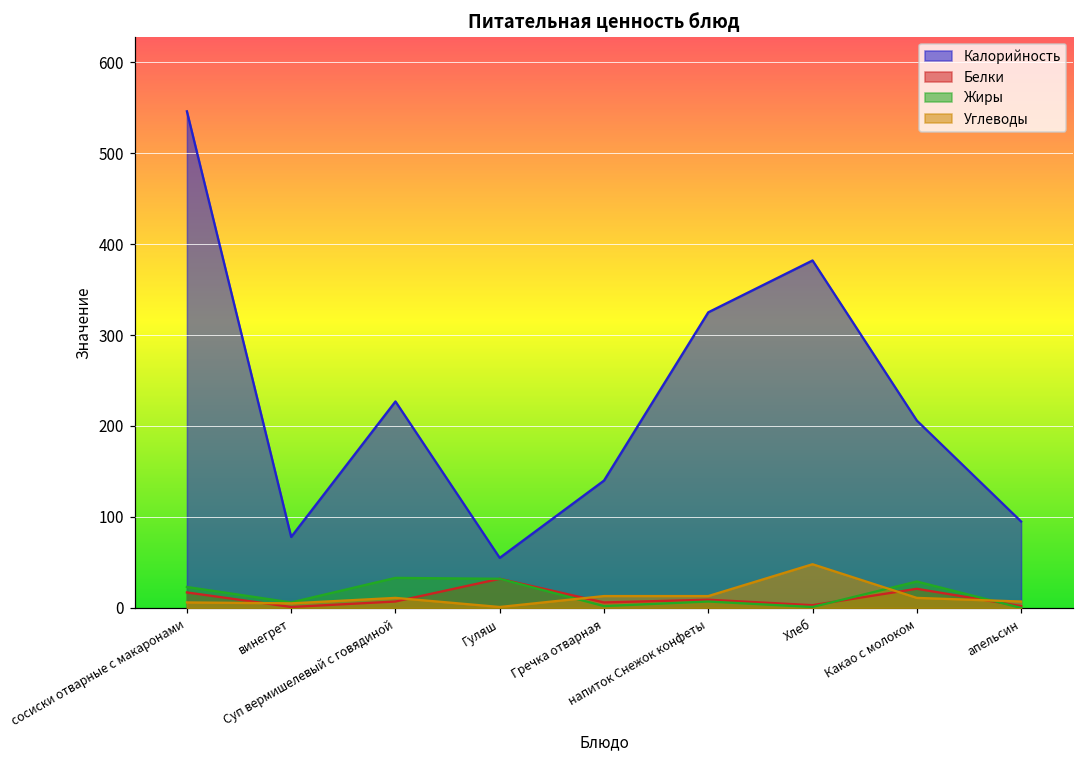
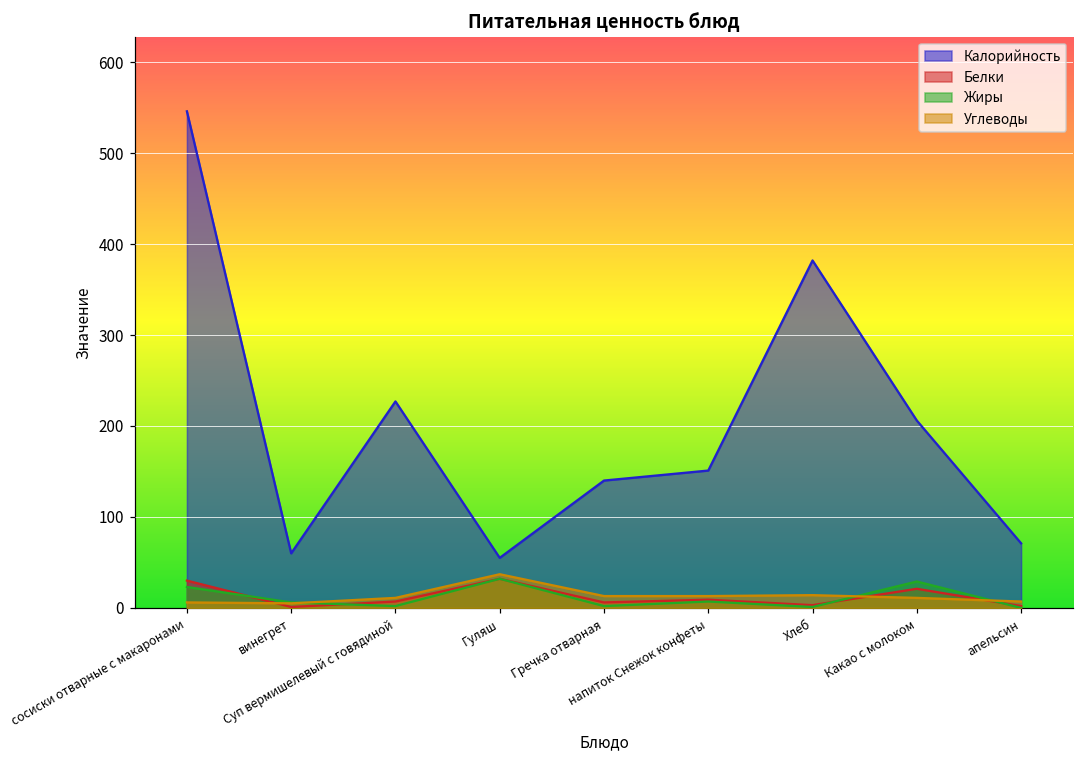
  {
    "Калорийность": {
      "сосиски отварные с макаронами": 550,
-     "винегрет": 80,
+     "винегрет": 60,
      "Суп вермишелевый с говядиной": 230,
      "Гуляш": 60,
      "Гречка отварная": 140,
-     "напиток Снежок конфеты": 330,
+     "напиток Снежок конфеты": 150,
      "Хлеб": 380,
      "Какао с молоком": 210,
-     "апельсин": 100
+     "апельсин": 70
    },
    "Белки": {
-     "сосиски отварные с макаронами": 20,
+     "сосиски отварные с макаронами": 30,
      "винегрет": 0,
      "Суп вермишелевый с говядиной": 10,
      "Гречка отварная": 10,
      "Какао с молоком": 20
    },
    "Жиры": {
      "сосиски отварные с макаронами": 20,
-     "Суп вермишелевый с говядиной": 30,
+     "Суп вермишелевый с говядиной": 0,
      "Гречка отварная": 0,
      "Какао с молоком": 30
    },
    "Углеводы": {
      "сосиски отварные с макаронами": 10,
      "Суп вермишелевый с говядиной": 10,
-     "Гуляш": 0,
+     "Гуляш": 40,
      "Гречка отварная": 10,
      "напиток Снежок конфеты": 10,
-     "Хлеб": 50,
+     "Хлеб": 10,
      "Какао с молоком": 10,
      "апельсин": 10
    }
  }
